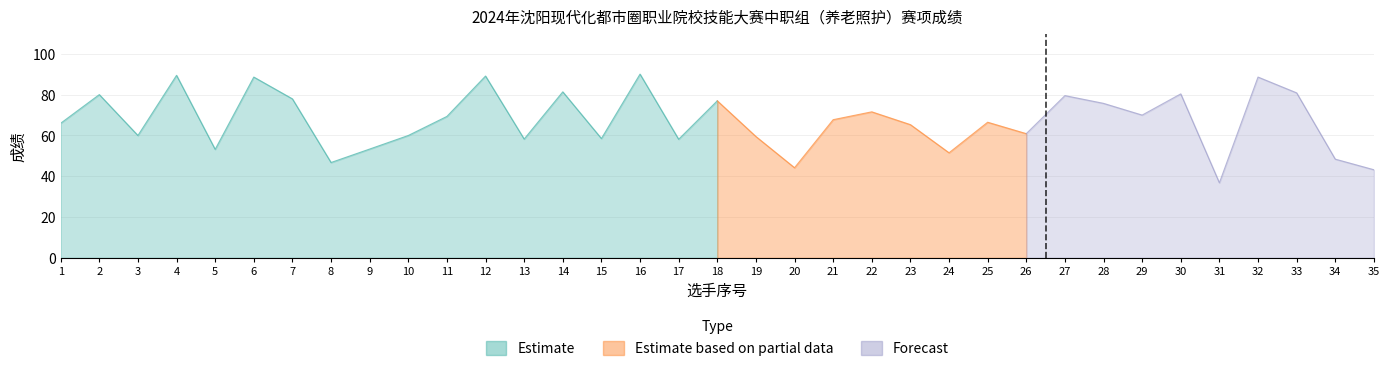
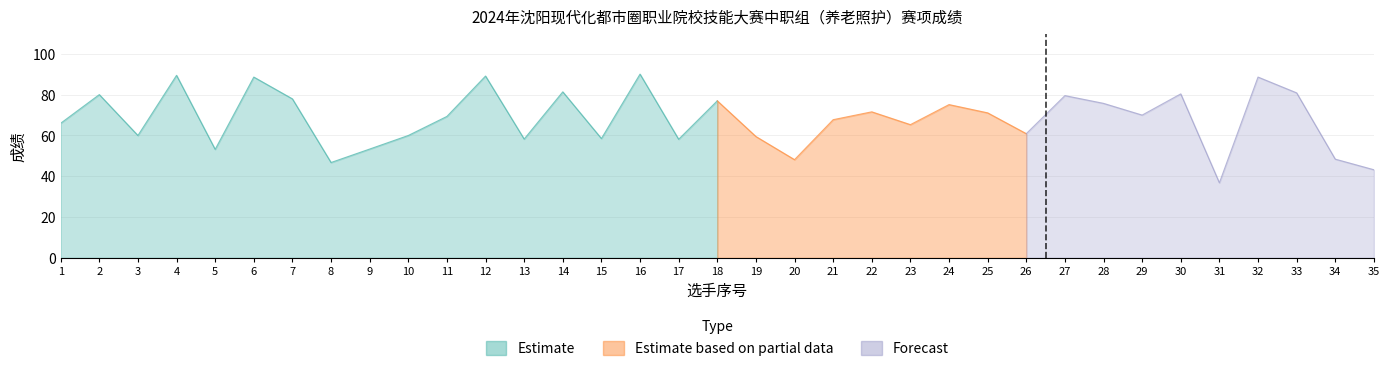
  {
    "Estimate based on partial data": {
      "19": 60,
-     "20": 44,
+     "20": 48,
      "21": 68,
      "22": 72,
      "23": 65,
-     "24": 52,
-     "25": 67
+     "24": 75,
+     "25": 71
    }
  }
